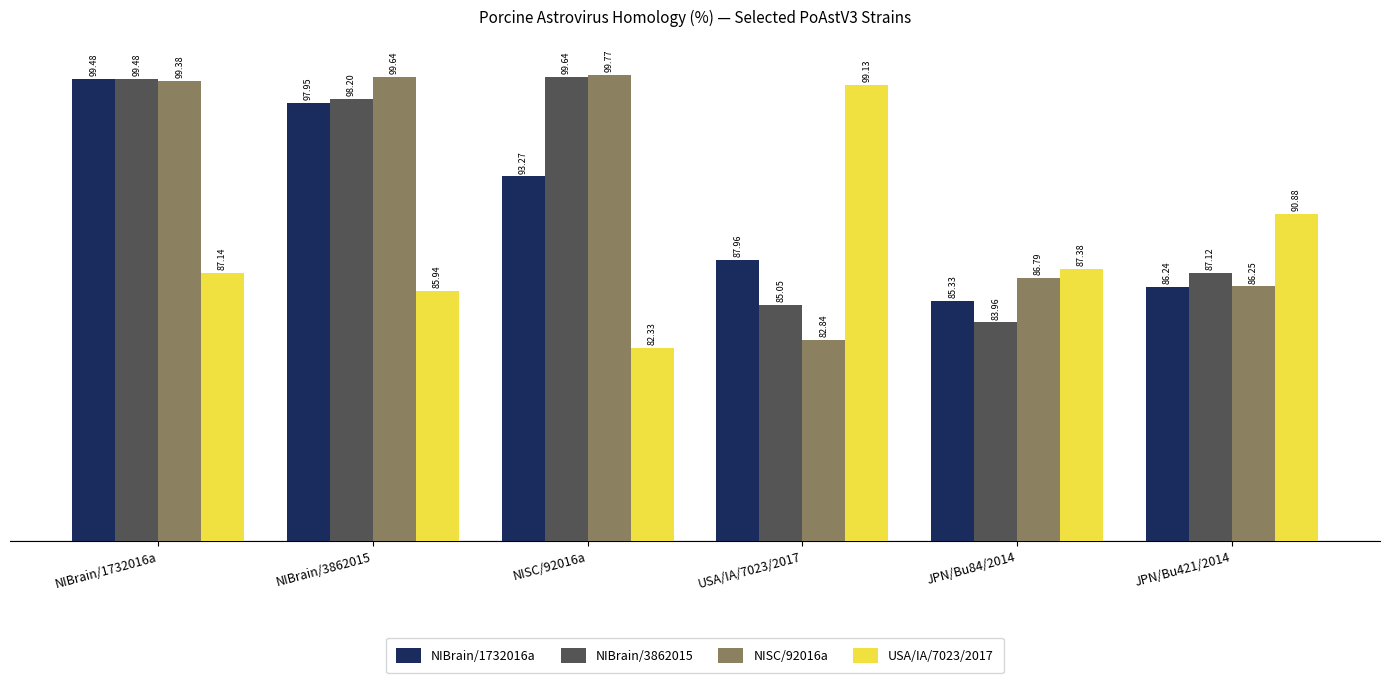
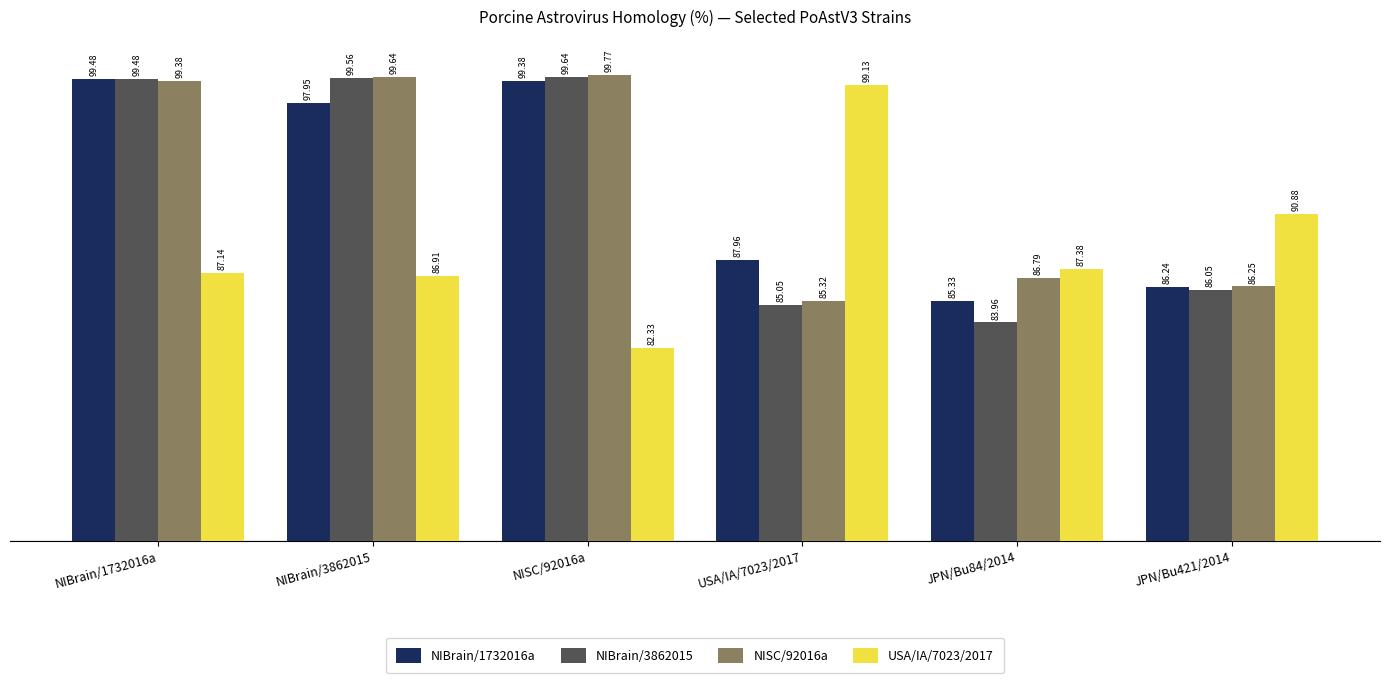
  {
    "NIBrain/1732016a": {
      "NIBrain/1732016a": 99.48,
      "NIBrain/3862015": 97.95,
-     "NISC/92016a": 93.27,
+     "NISC/92016a": 99.38,
      "USA/IA/7023/2017": 87.96,
      "JPN/Bu84/2014": 85.33,
      "JPN/Bu421/2014": 86.24
    },
    "NIBrain/3862015": {
      "NIBrain/1732016a": 99.48,
-     "NIBrain/3862015": 98.20,
+     "NIBrain/3862015": 99.56,
      "NISC/92016a": 99.64,
      "USA/IA/7023/2017": 85.05,
      "JPN/Bu84/2014": 83.96,
-     "JPN/Bu421/2014": 87.12
+     "JPN/Bu421/2014": 86.05
    },
    "NISC/92016a": {
      "NIBrain/1732016a": 99.38,
      "NIBrain/3862015": 99.64,
      "NISC/92016a": 99.77,
-     "USA/IA/7023/2017": 82.84,
+     "USA/IA/7023/2017": 85.32,
      "JPN/Bu84/2014": 86.79,
      "JPN/Bu421/2014": 86.25
    },
    "USA/IA/7023/2017": {
      "NIBrain/1732016a": 87.14,
-     "NIBrain/3862015": 85.94,
+     "NIBrain/3862015": 86.91,
      "NISC/92016a": 82.33,
      "USA/IA/7023/2017": 99.13,
      "JPN/Bu84/2014": 87.38,
      "JPN/Bu421/2014": 90.88
    }
  }
